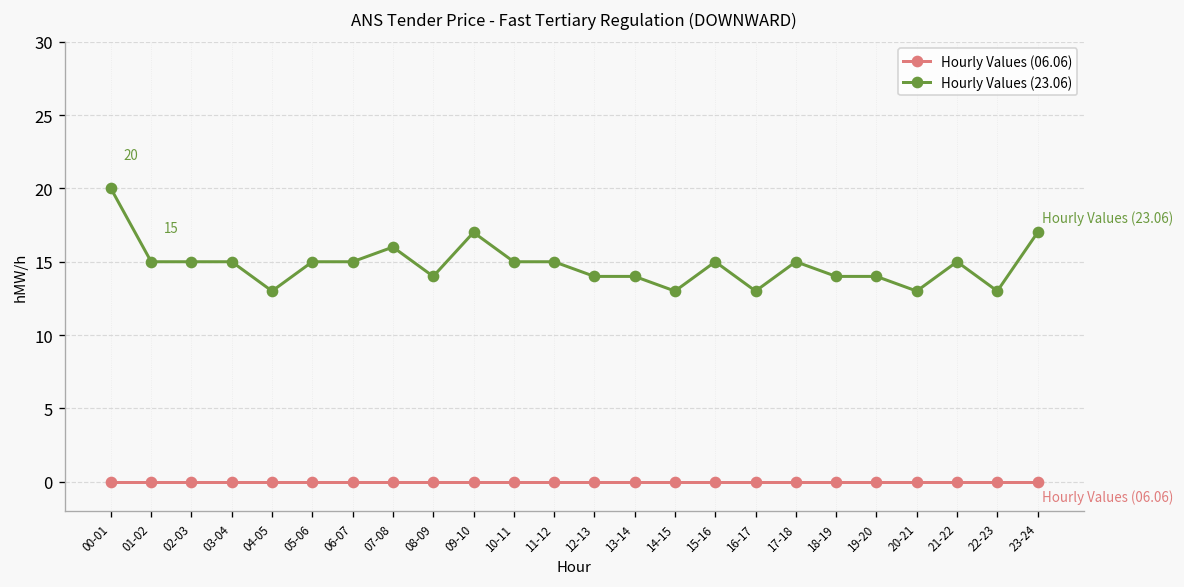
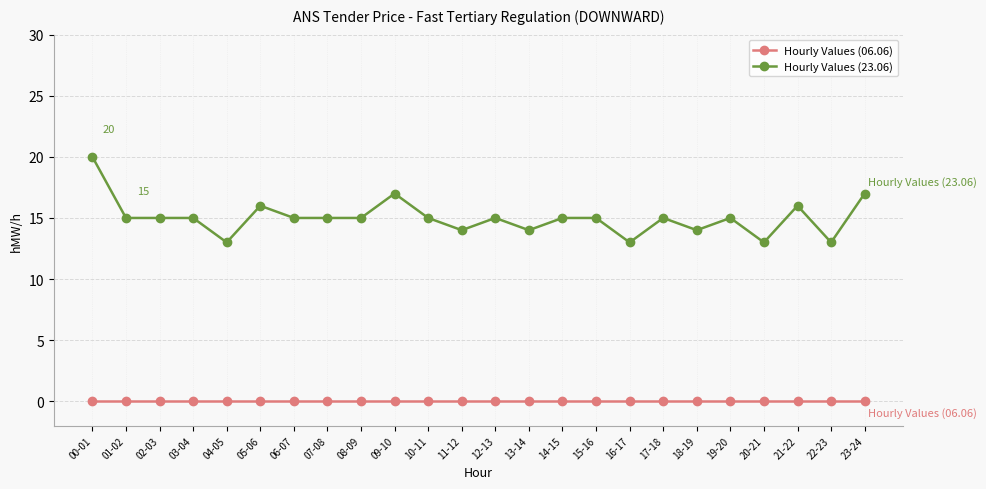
  {
    "Hourly Values (06.06)": {
      "00-01": 0,
      "01-02": 0,
      "02-03": 0,
      "03-04": 0,
      "04-05": 0,
      "05-06": 0,
      "06-07": 0,
      "07-08": 0,
      "08-09": 0,
      "09-10": 0,
      "10-11": 0,
      "11-12": 0,
      "12-13": 0,
      "13-14": 0,
      "14-15": 0,
      "15-16": 0,
      "16-17": 0,
      "17-18": 0,
      "18-19": 0,
      "19-20": 0,
      "20-21": 0,
      "21-22": 0,
      "22-23": 0
    },
    "Hourly Values (23.06)": {
      "03-04": 15,
      "04-05": 13,
-     "05-06": 15,
+     "05-06": 16,
      "06-07": 15,
-     "07-08": 16,
-     "08-09": 14,
+     "07-08": 15,
+     "08-09": 15,
      "09-10": 17,
      "10-11": 15,
-     "11-12": 15,
-     "12-13": 14,
+     "11-12": 14,
+     "12-13": 15,
      "13-14": 14,
-     "14-15": 13,
+     "14-15": 15,
      "15-16": 15,
      "16-17": 13,
      "17-18": 15,
      "18-19": 14,
-     "19-20": 14,
+     "19-20": 15,
      "20-21": 13,
-     "21-22": 15,
+     "21-22": 16,
      "22-23": 13
    }
  }
